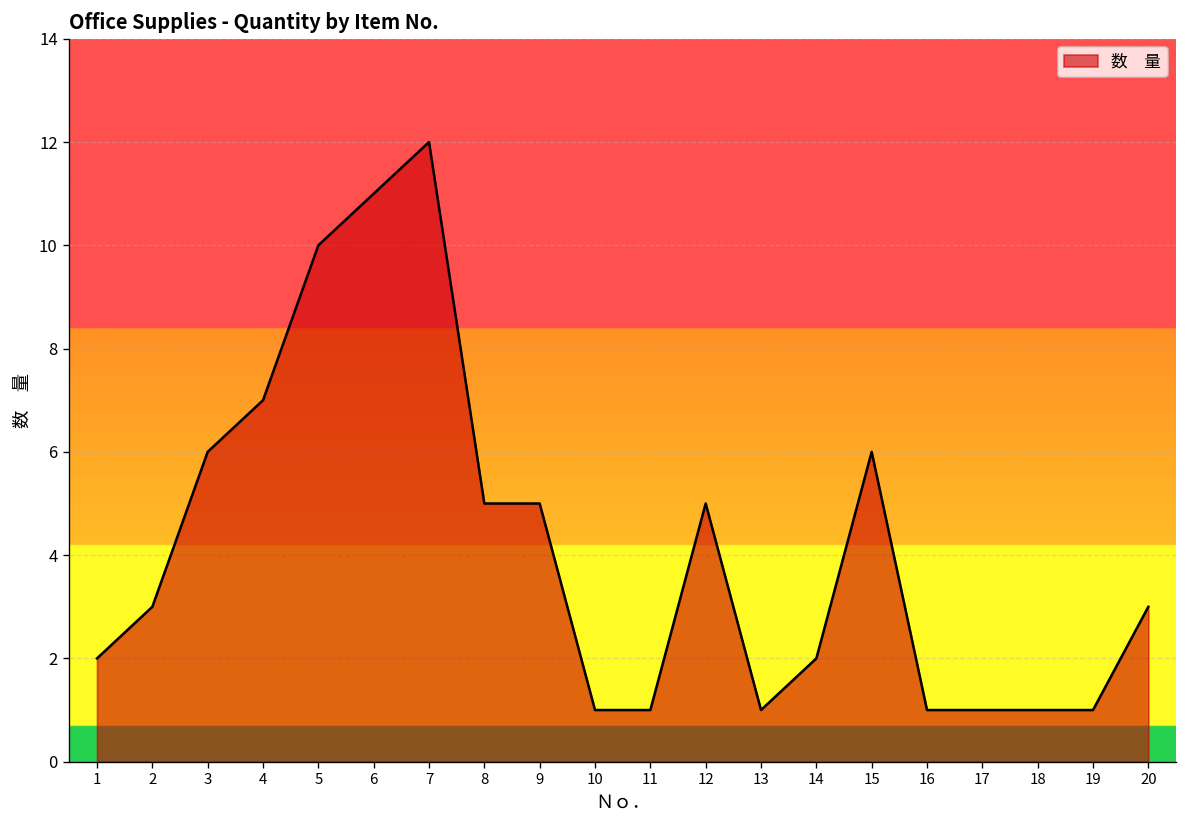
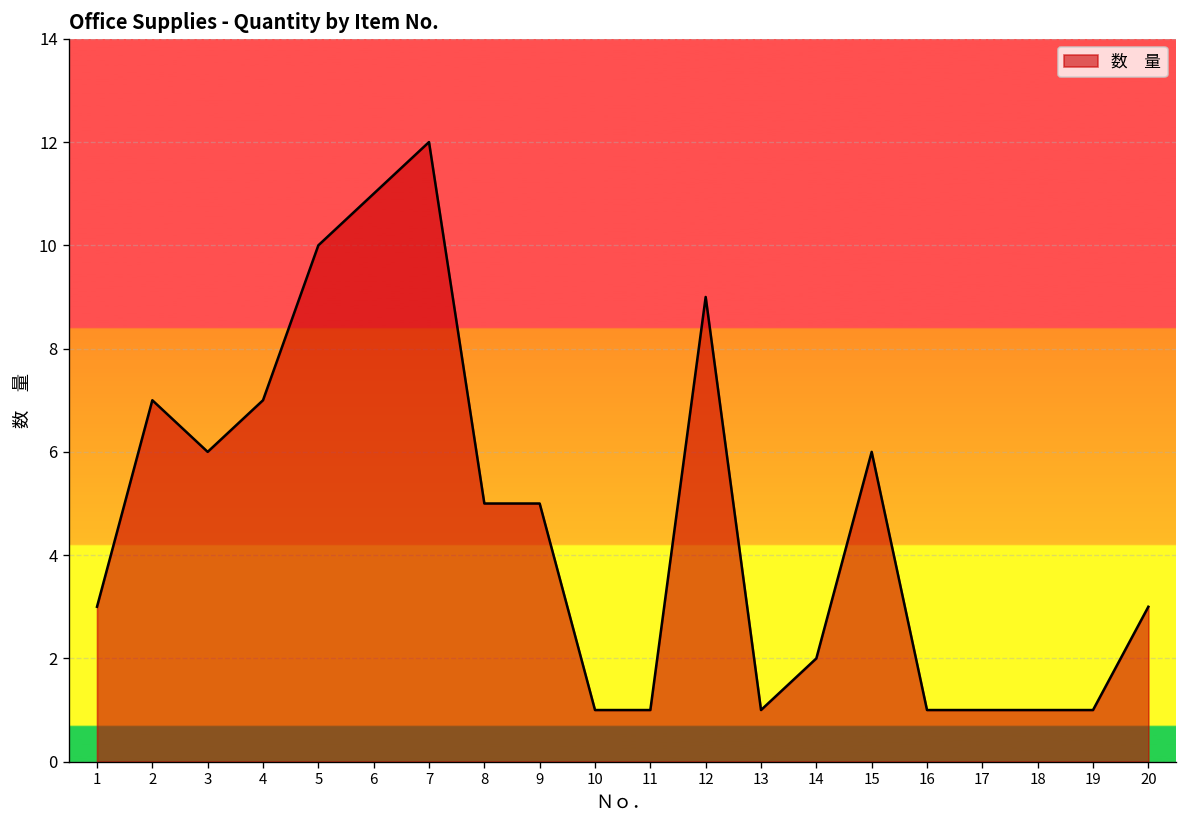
  {
-   "1": 2,
-   "2": 3,
+   "1": 3,
+   "2": 7,
    "3": 6,
    "4": 7,
    "5": 10,
    "6": 11,
    "7": 12,
    "8": 5,
    "9": 5,
    "10": 1,
    "11": 1,
-   "12": 5,
+   "12": 9,
    "13": 1,
    "14": 2,
    "15": 6,
    "16": 1,
    "17": 1,
    "18": 1,
    "19": 1,
    "20": 3
  }
